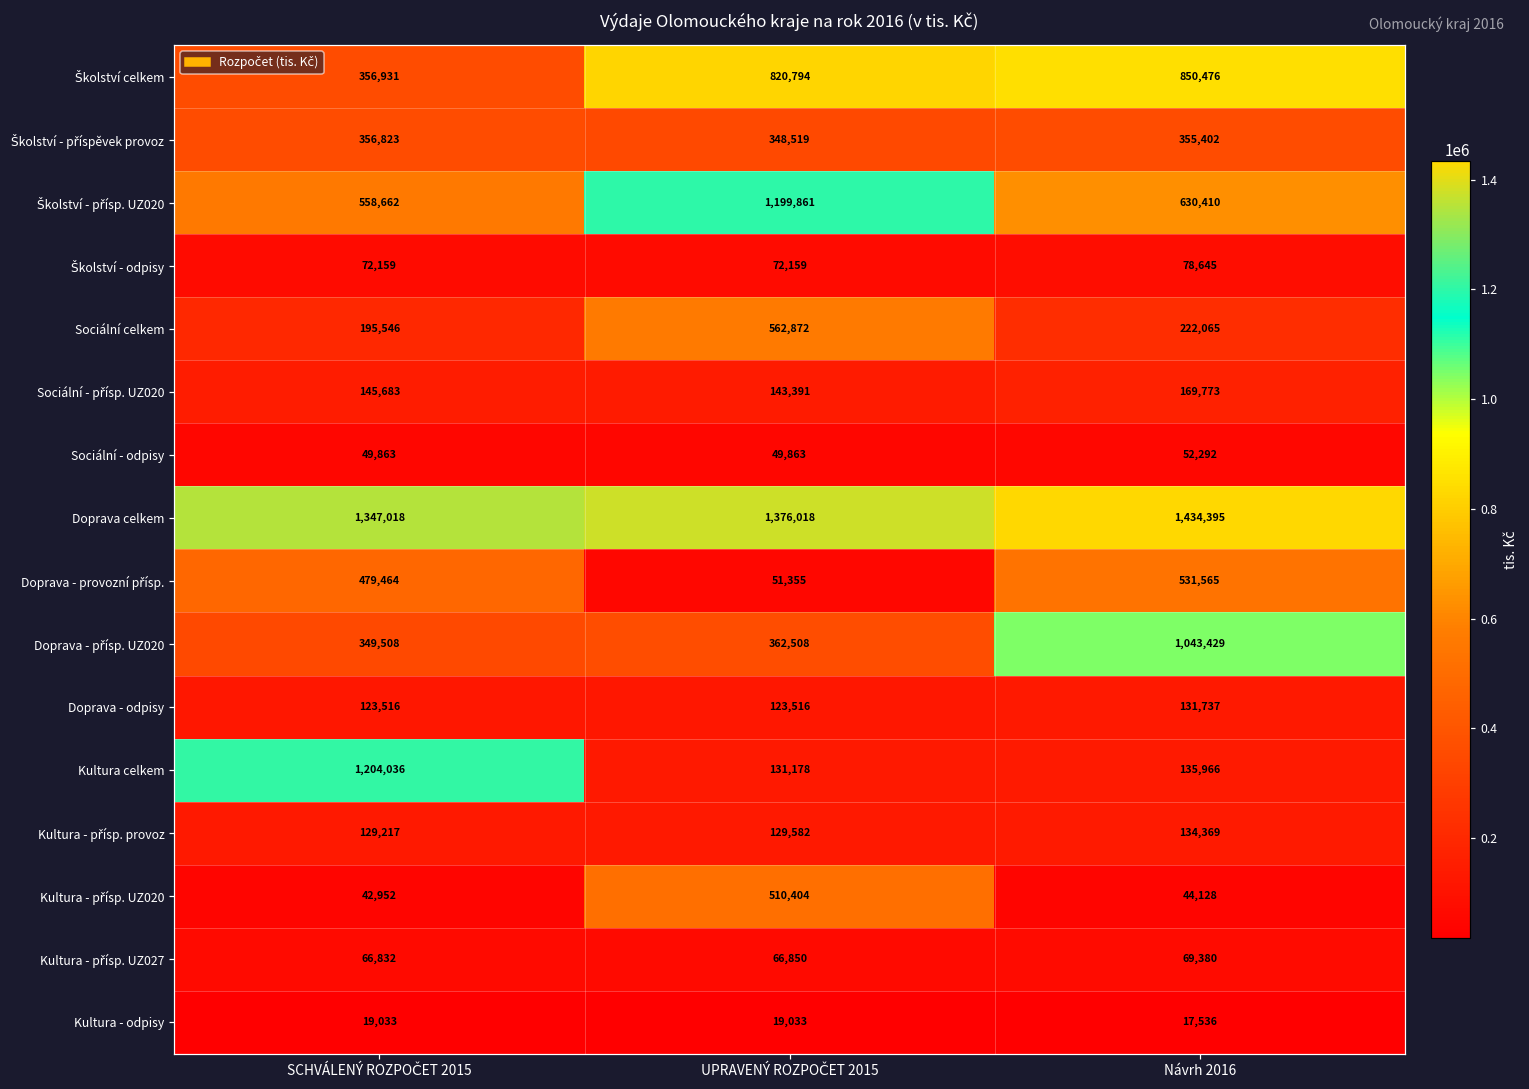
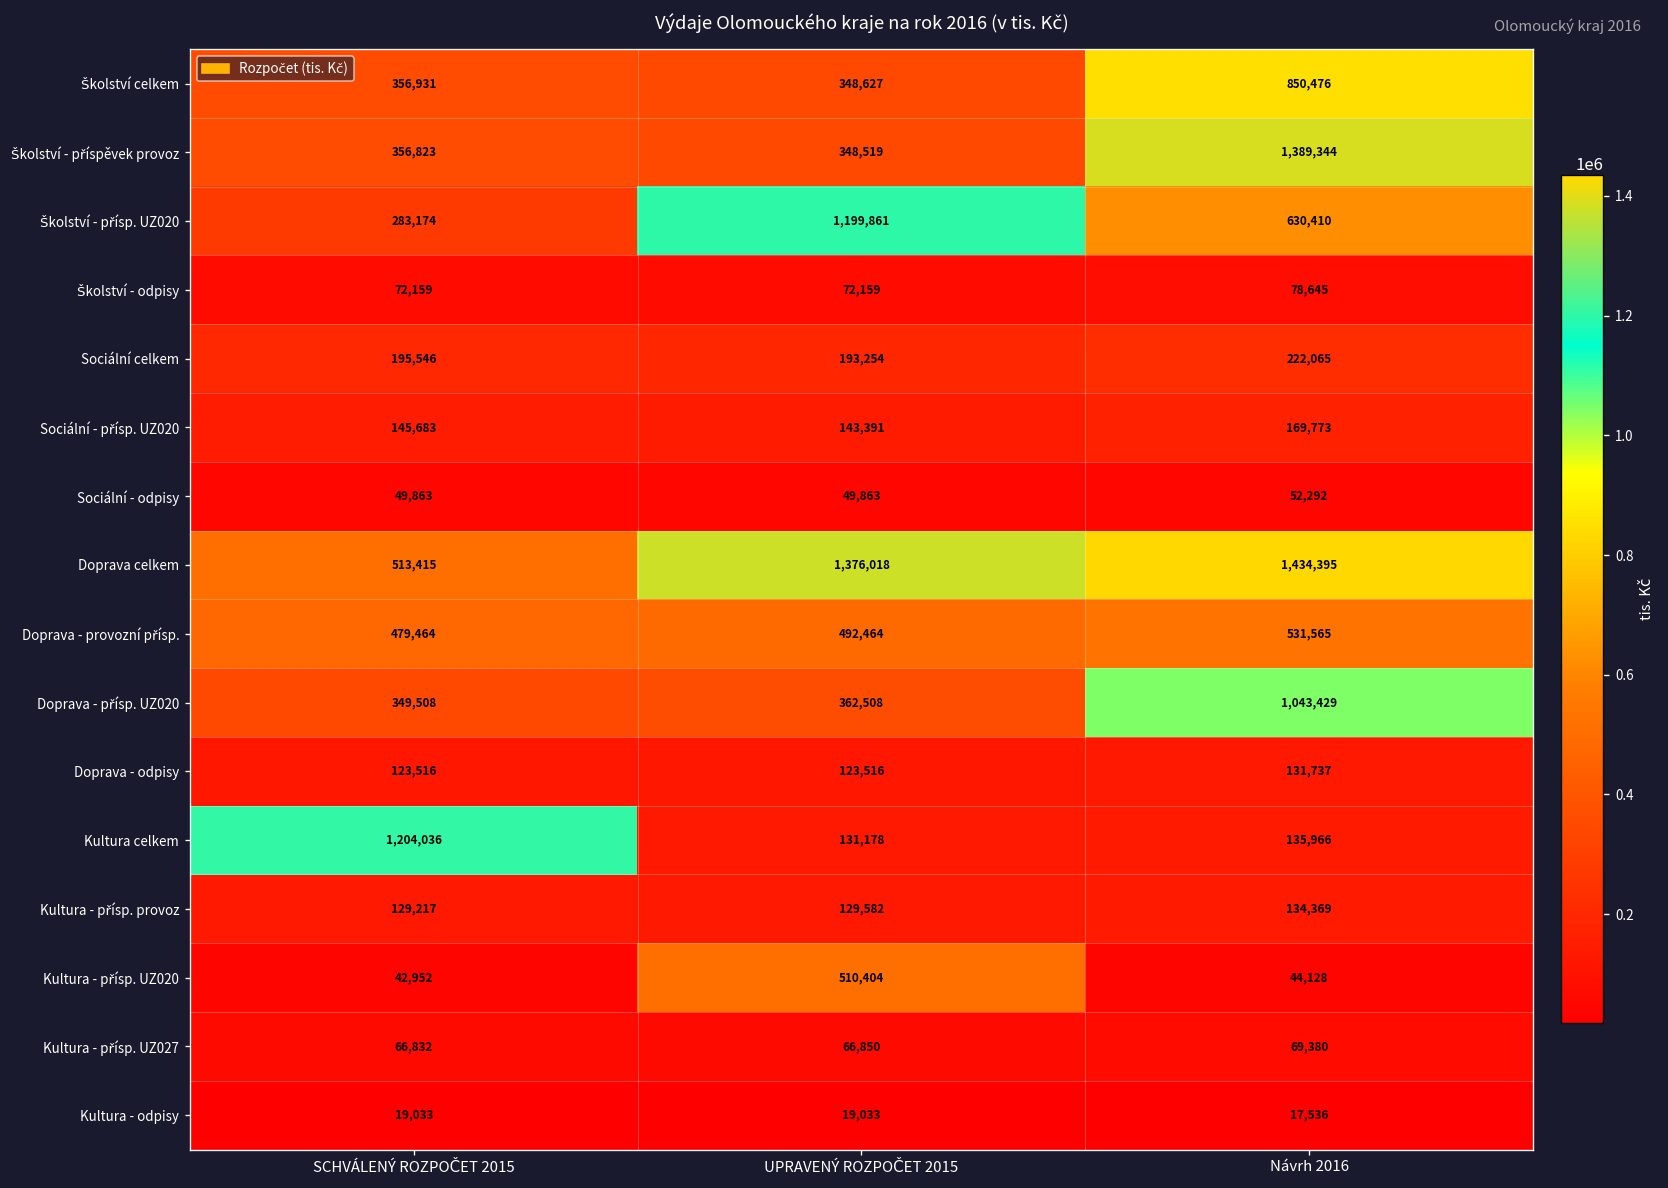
  {
    "Školství celkem": {
      "SCHVÁLENÝ ROZPOČET 2015": "356,931",
-     "UPRAVENÝ ROZPOČET 2015": "820,794",
+     "UPRAVENÝ ROZPOČET 2015": "348,627",
      "Návrh 2016": "850,476"
    },
    "Školství - příspěvek provoz": {
      "SCHVÁLENÝ ROZPOČET 2015": "356,823",
      "UPRAVENÝ ROZPOČET 2015": "348,519",
-     "Návrh 2016": "355,402"
+     "Návrh 2016": "1,389,344"
    },
    "Školství - přísp. UZ020": {
-     "SCHVÁLENÝ ROZPOČET 2015": "558,662",
+     "SCHVÁLENÝ ROZPOČET 2015": "283,174",
      "UPRAVENÝ ROZPOČET 2015": "1,199,861",
      "Návrh 2016": "630,410"
    },
    "Školství - odpisy": {
      "SCHVÁLENÝ ROZPOČET 2015": "72,159",
      "UPRAVENÝ ROZPOČET 2015": "72,159",
      "Návrh 2016": "78,645"
    },
    "Sociální celkem": {
      "SCHVÁLENÝ ROZPOČET 2015": "195,546",
-     "UPRAVENÝ ROZPOČET 2015": "562,872",
+     "UPRAVENÝ ROZPOČET 2015": "193,254",
      "Návrh 2016": "222,065"
    },
    "Sociální - přísp. UZ020": {
      "SCHVÁLENÝ ROZPOČET 2015": "145,683",
      "UPRAVENÝ ROZPOČET 2015": "143,391",
      "Návrh 2016": "169,773"
    },
    "Sociální - odpisy": {
      "SCHVÁLENÝ ROZPOČET 2015": "49,863",
      "UPRAVENÝ ROZPOČET 2015": "49,863",
      "Návrh 2016": "52,292"
    },
    "Doprava celkem": {
-     "SCHVÁLENÝ ROZPOČET 2015": "1,347,018",
+     "SCHVÁLENÝ ROZPOČET 2015": "513,415",
      "UPRAVENÝ ROZPOČET 2015": "1,376,018",
      "Návrh 2016": "1,434,395"
    },
    "Doprava - provozní přísp.": {
      "SCHVÁLENÝ ROZPOČET 2015": "479,464",
-     "UPRAVENÝ ROZPOČET 2015": "51,355",
+     "UPRAVENÝ ROZPOČET 2015": "492,464",
      "Návrh 2016": "531,565"
    },
    "Doprava - přísp. UZ020": {
      "SCHVÁLENÝ ROZPOČET 2015": "349,508",
      "UPRAVENÝ ROZPOČET 2015": "362,508",
      "Návrh 2016": "1,043,429"
    },
    "Doprava - odpisy": {
      "SCHVÁLENÝ ROZPOČET 2015": "123,516",
      "UPRAVENÝ ROZPOČET 2015": "123,516",
      "Návrh 2016": "131,737"
    },
    "Kultura celkem": {
      "SCHVÁLENÝ ROZPOČET 2015": "1,204,036",
      "UPRAVENÝ ROZPOČET 2015": "131,178",
      "Návrh 2016": "135,966"
    },
    "Kultura - přísp. provoz": {
      "SCHVÁLENÝ ROZPOČET 2015": "129,217",
      "UPRAVENÝ ROZPOČET 2015": "129,582",
      "Návrh 2016": "134,369"
    },
    "Kultura - přísp. UZ020": {
      "SCHVÁLENÝ ROZPOČET 2015": "42,952",
      "UPRAVENÝ ROZPOČET 2015": "510,404",
      "Návrh 2016": "44,128"
    },
    "Kultura - přísp. UZ027": {
      "SCHVÁLENÝ ROZPOČET 2015": "66,832",
      "UPRAVENÝ ROZPOČET 2015": "66,850",
      "Návrh 2016": "69,380"
    },
    "Kultura - odpisy": {
      "SCHVÁLENÝ ROZPOČET 2015": "19,033",
      "UPRAVENÝ ROZPOČET 2015": "19,033",
      "Návrh 2016": "17,536"
    }
  }
